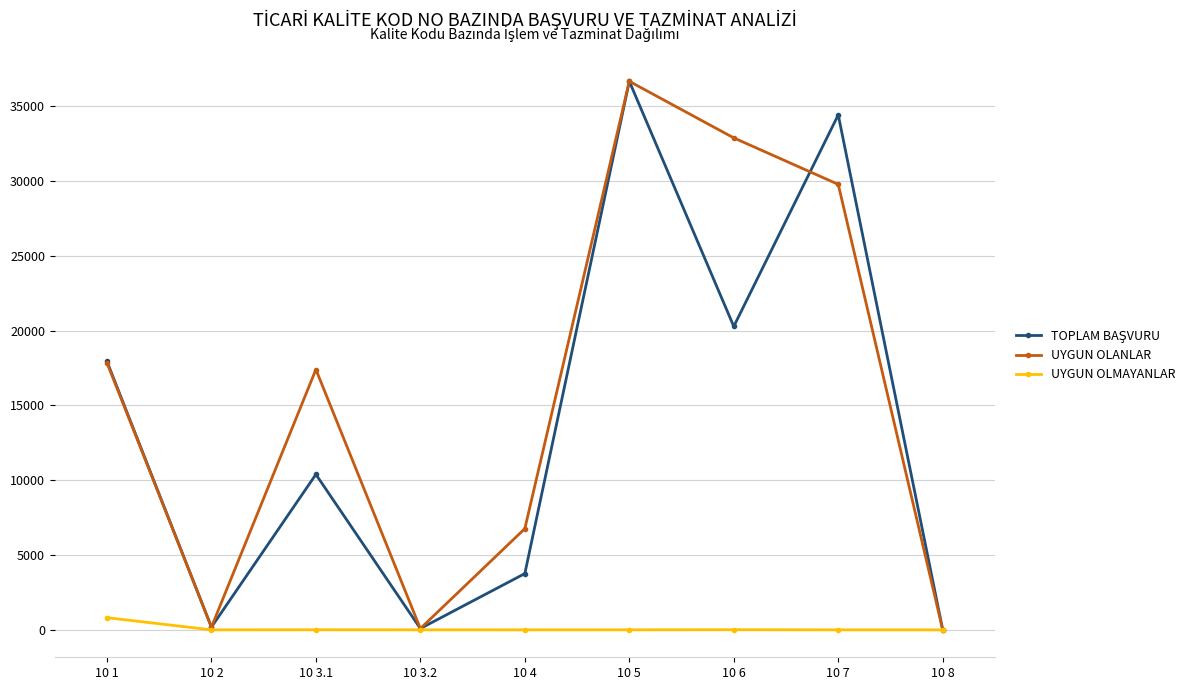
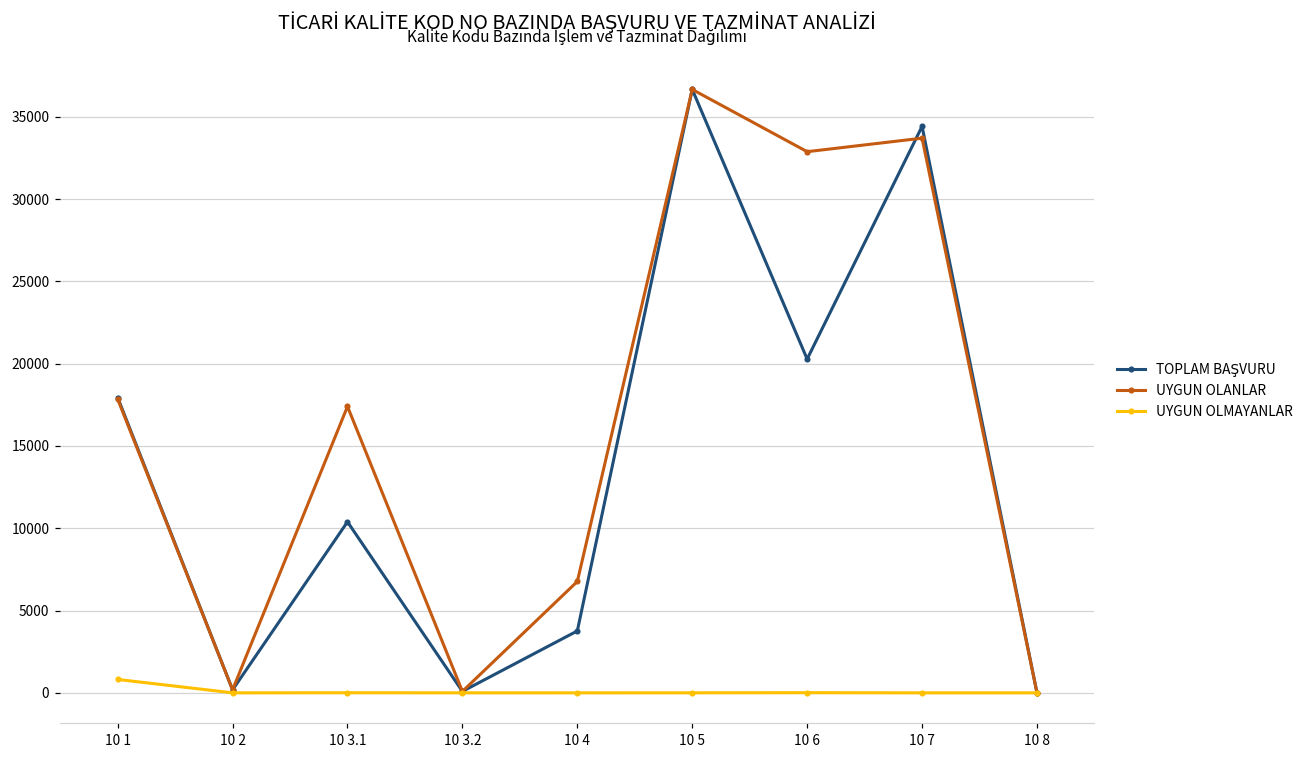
  {
    "TOPLAM BAŞVURU": {
      "10 3.1": 10400,
      "10 4": 3800,
      "10 6": 20300,
      "10 7": 34400
    },
    "UYGUN OLANLAR": {
      "10 3.1": 17400,
      "10 4": 6800,
      "10 6": 32900,
-     "10 7": 29800
+     "10 7": 33700
    },
    "UYGUN OLMAYANLAR": {
      "10 1": 800,
      "10 2": 0,
      "10 3.1": 0,
      "10 4": 0,
      "10 5": 0,
      "10 6": 0,
      "10 7": 0
    }
  }
